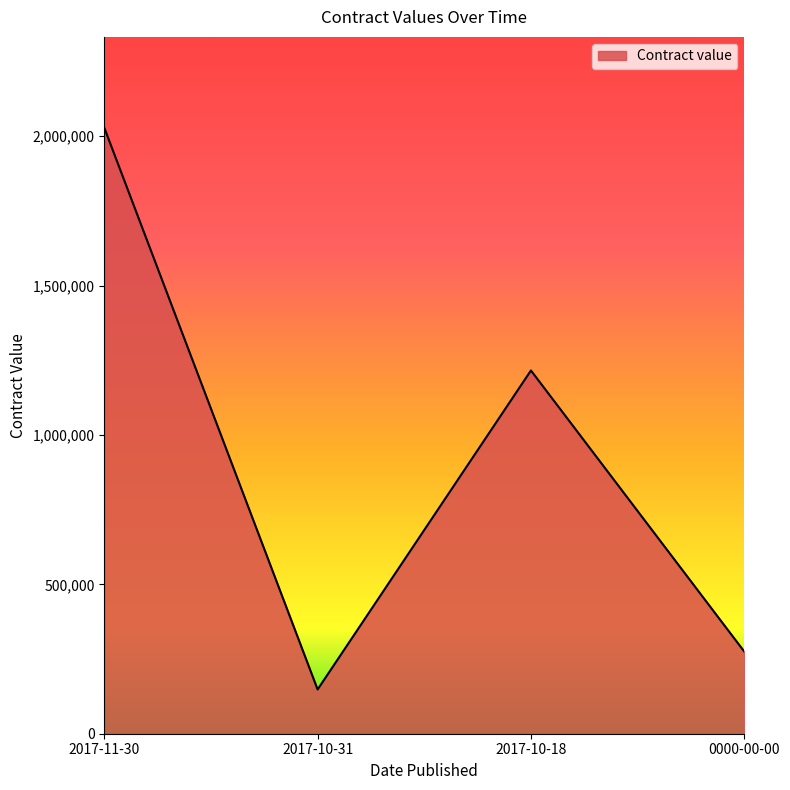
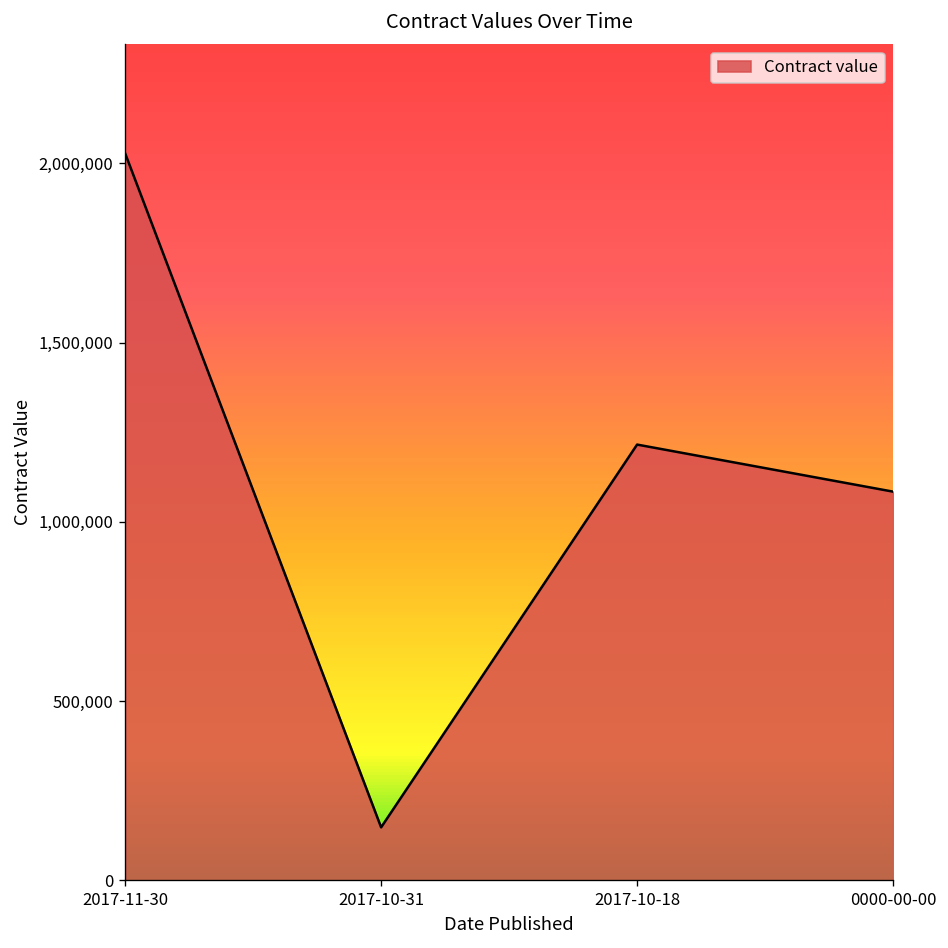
  {
    "2017-11-30": "2,030,000",
    "2017-10-31": "150,000",
    "2017-10-18": "1,220,000",
-   "0000-00-00": "280,000"
+   "0000-00-00": "1,080,000"
  }
